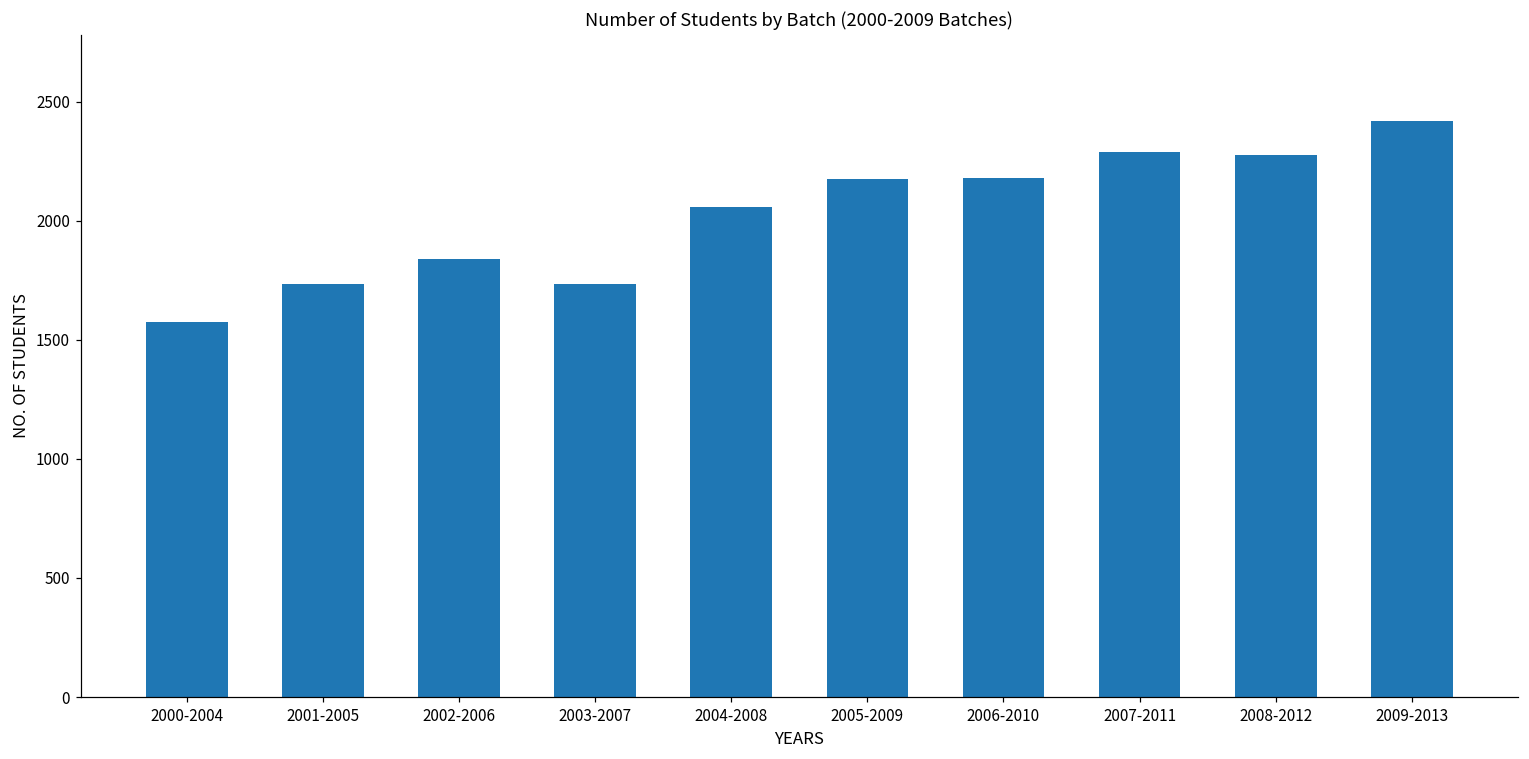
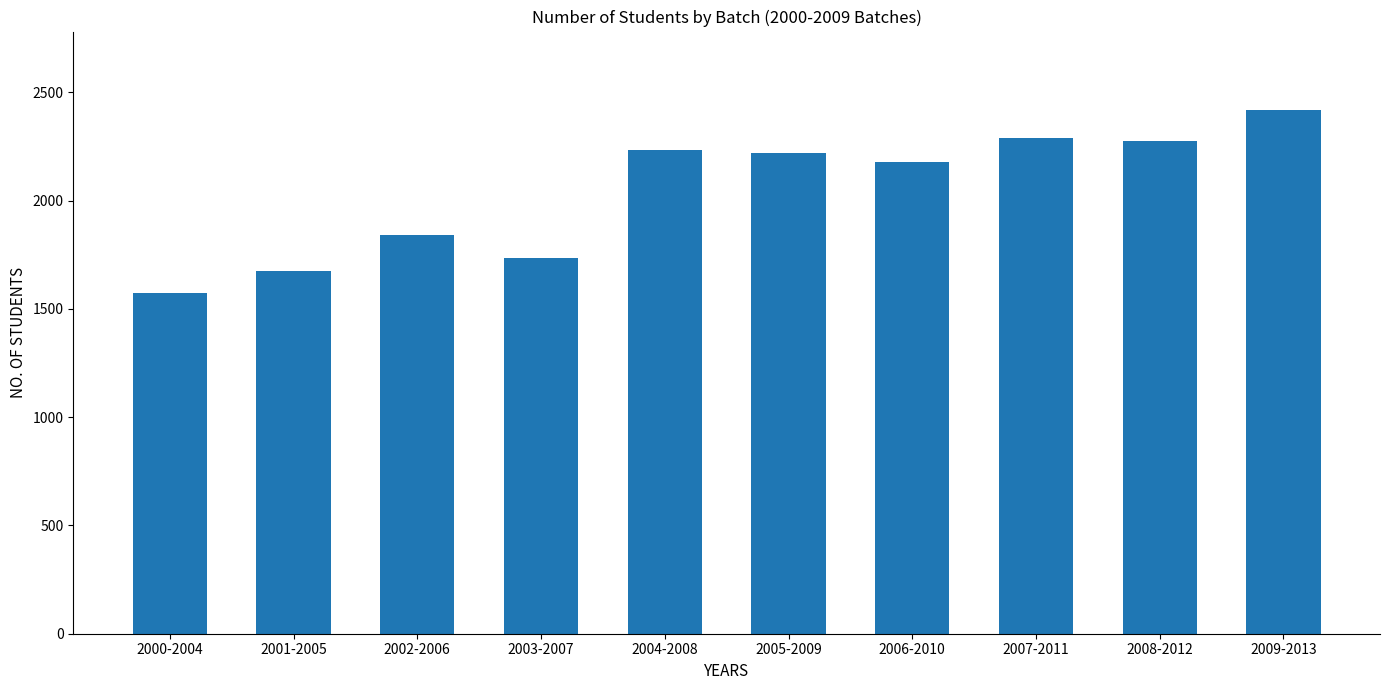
  {
    "2000-2004": 1580,
-   "2001-2005": 1730,
+   "2001-2005": 1670,
    "2002-2006": 1840,
    "2003-2007": 1740,
-   "2004-2008": 2060,
-   "2005-2009": 2180,
+   "2004-2008": 2230,
+   "2005-2009": 2220,
    "2006-2010": 2180,
    "2007-2011": 2290,
    "2008-2012": 2280,
    "2009-2013": 2420
  }
